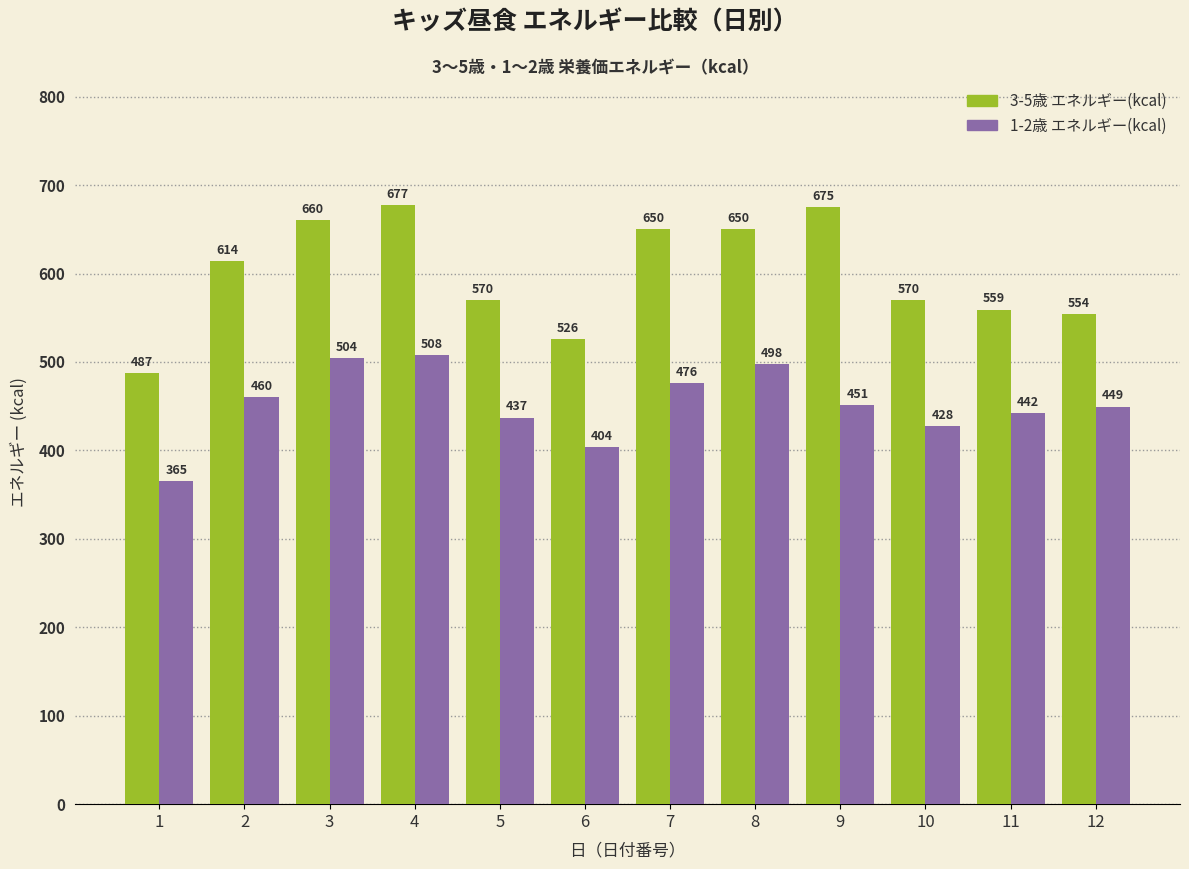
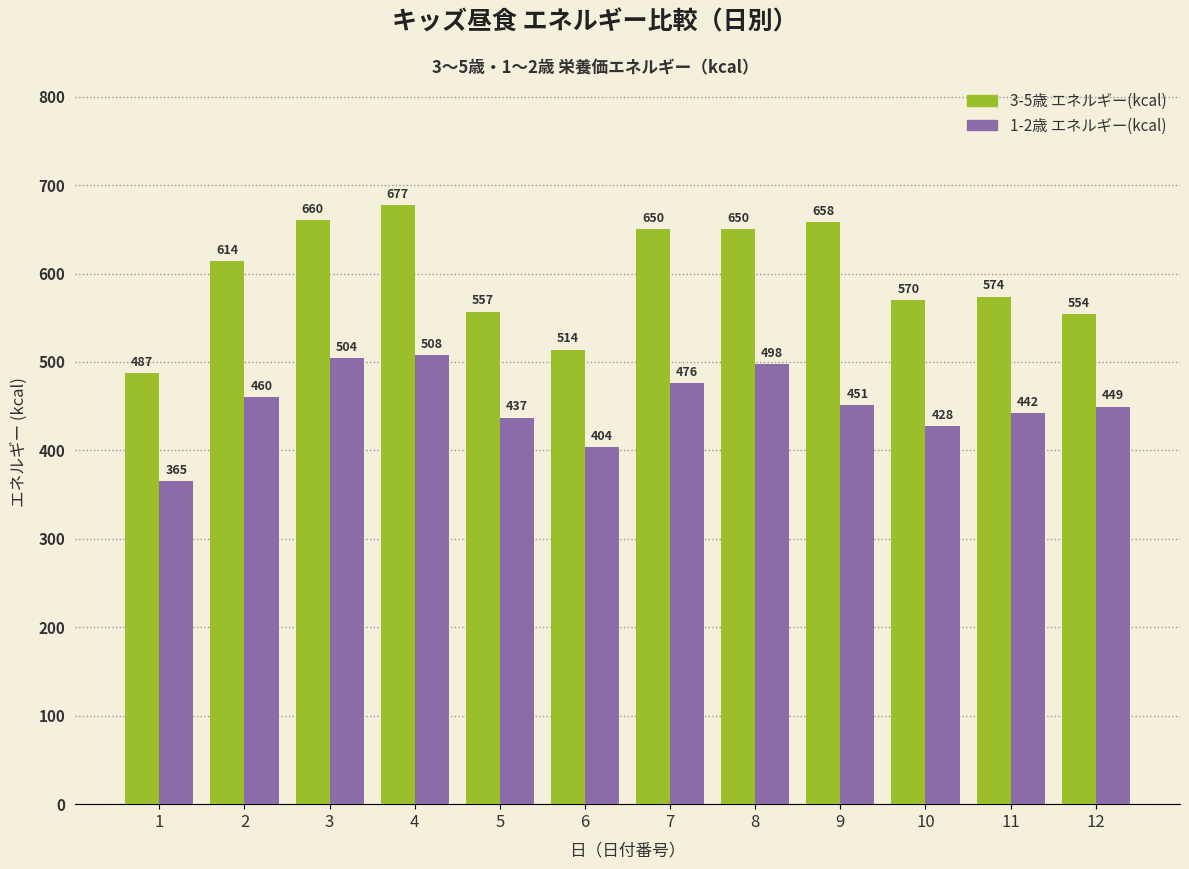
  {
    "3-5歳 エネルギー(kcal)": {
      "1": 487,
      "2": 614,
      "3": 660,
      "4": 677,
-     "5": 570,
-     "6": 526,
+     "5": 557,
+     "6": 514,
      "7": 650,
      "8": 650,
-     "9": 675,
+     "9": 658,
      "10": 570,
-     "11": 559,
+     "11": 574,
      "12": 554
    },
    "1-2歳 エネルギー(kcal)": {
      "1": 365,
      "2": 460,
      "3": 504,
      "4": 508,
      "5": 437,
      "6": 404,
      "7": 476,
      "8": 498,
      "9": 451,
      "10": 428,
      "11": 442,
      "12": 449
    }
  }
